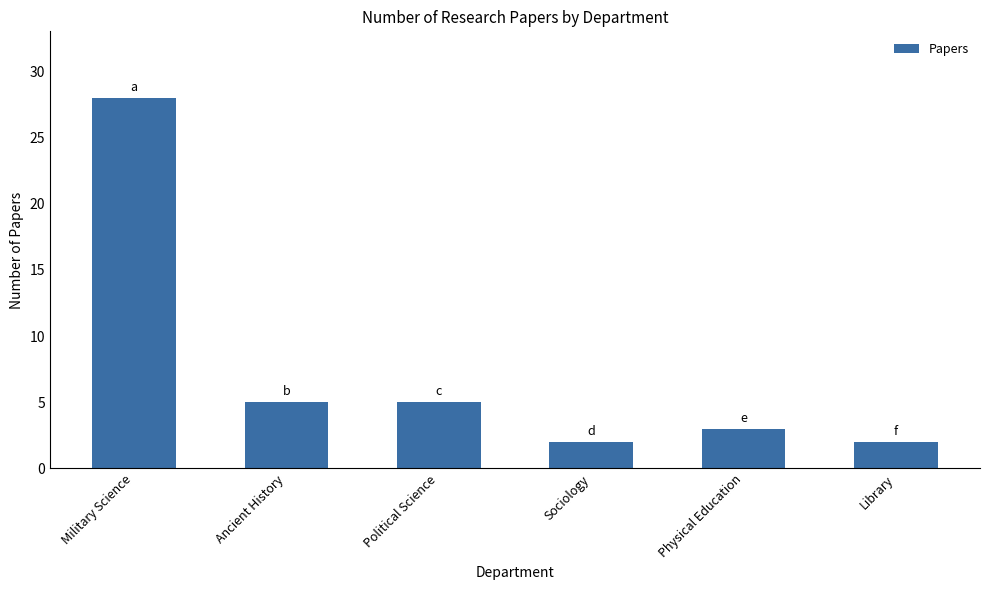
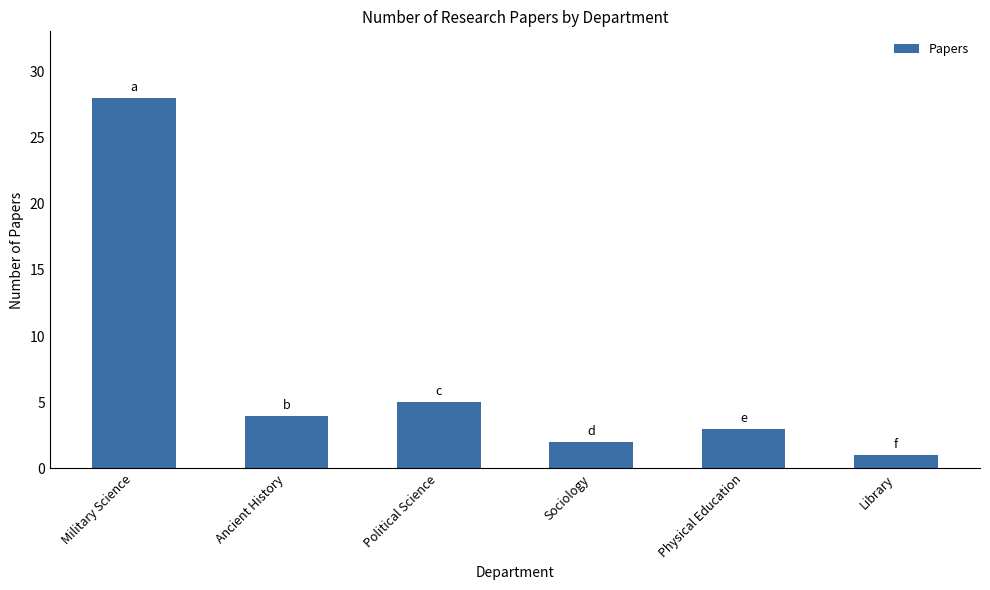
  {
    "Military Science": 28,
-   "Ancient History": 5,
+   "Ancient History": 4,
    "Political Science": 5,
    "Sociology": 2,
    "Physical Education": 3,
-   "Library": 2
+   "Library": 1
  }
